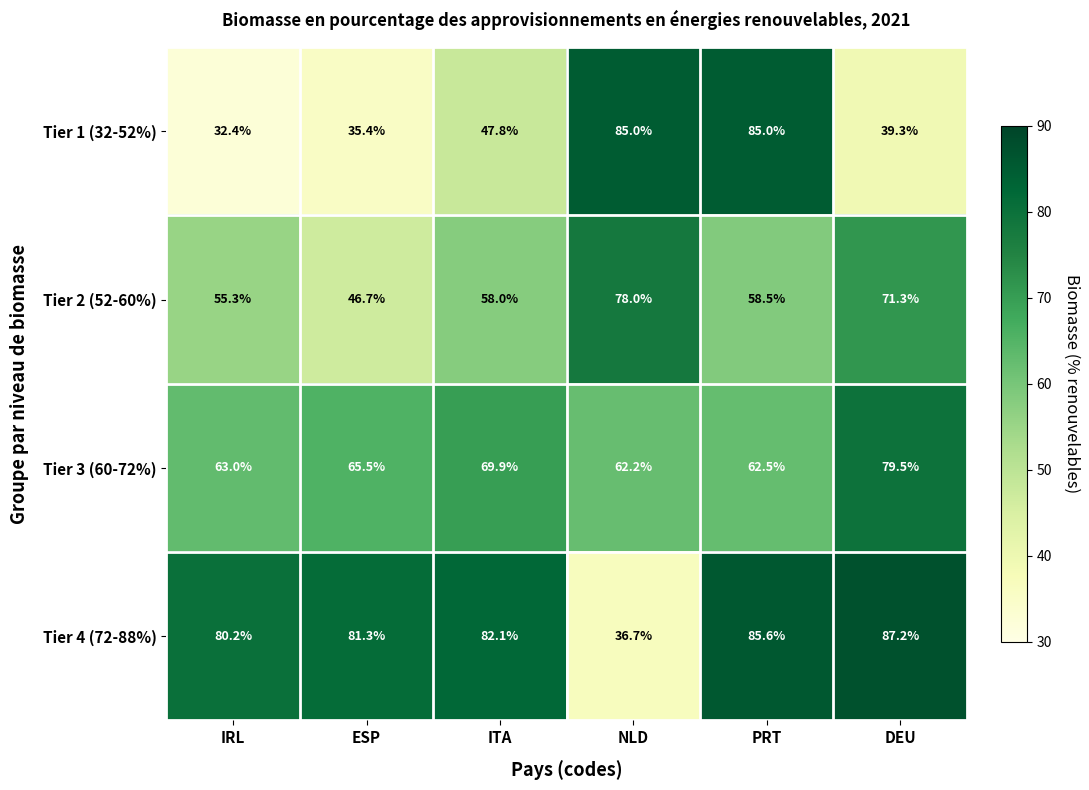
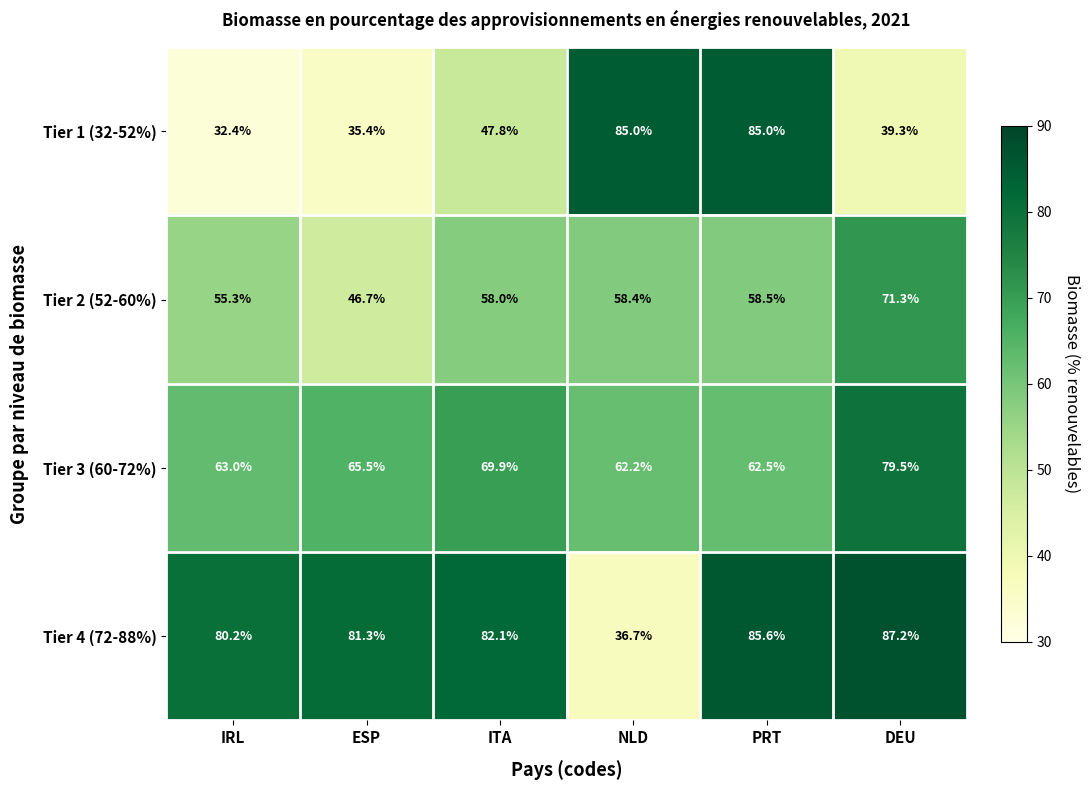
  {
    "Tier 1 (32-52%)": {
      "IRL": "32.4%",
      "ESP": "35.4%",
      "ITA": "47.8%",
      "NLD": "85.0%",
      "PRT": "85.0%",
      "DEU": "39.3%"
    },
    "Tier 2 (52-60%)": {
      "IRL": "55.3%",
      "ESP": "46.7%",
      "ITA": "58.0%",
-     "NLD": "78.0%",
+     "NLD": "58.4%",
      "PRT": "58.5%",
      "DEU": "71.3%"
    },
    "Tier 3 (60-72%)": {
      "IRL": "63.0%",
      "ESP": "65.5%",
      "ITA": "69.9%",
      "NLD": "62.2%",
      "PRT": "62.5%",
      "DEU": "79.5%"
    },
    "Tier 4 (72-88%)": {
      "IRL": "80.2%",
      "ESP": "81.3%",
      "ITA": "82.1%",
      "NLD": "36.7%",
      "PRT": "85.6%",
      "DEU": "87.2%"
    }
  }
